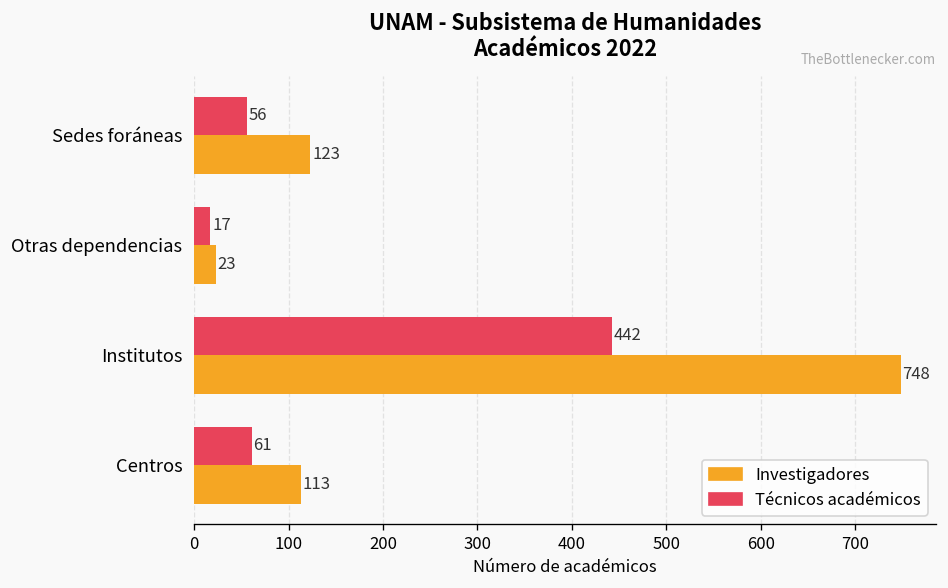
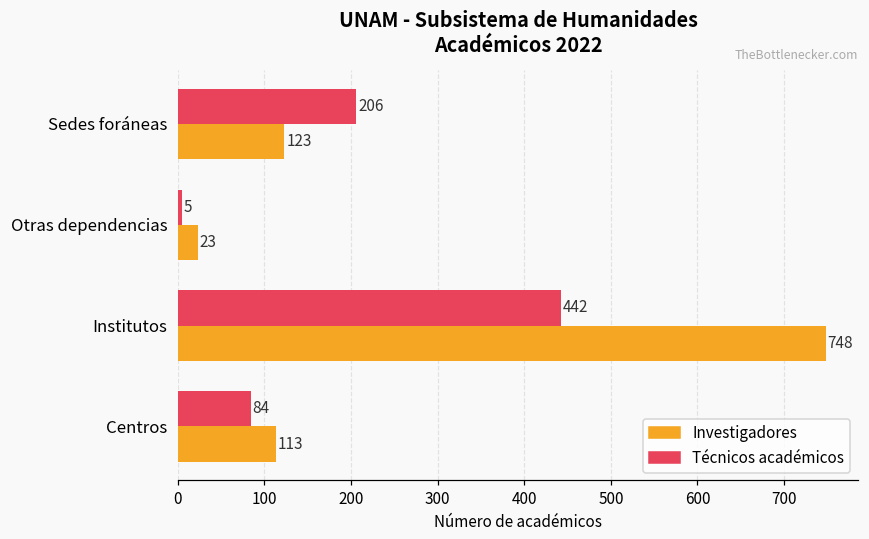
  {
    "Investigadores": {
      "Sedes foráneas": 123,
      "Otras dependencias": 23,
      "Institutos": 748,
      "Centros": 113
    },
    "Técnicos académicos": {
-     "Sedes foráneas": 56,
-     "Otras dependencias": 17,
+     "Sedes foráneas": 206,
+     "Otras dependencias": 5,
      "Institutos": 442,
-     "Centros": 61
+     "Centros": 84
    }
  }
